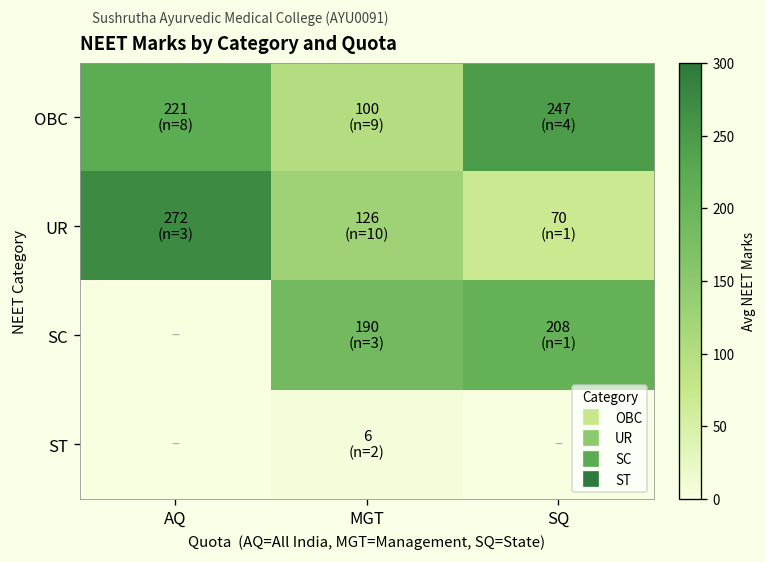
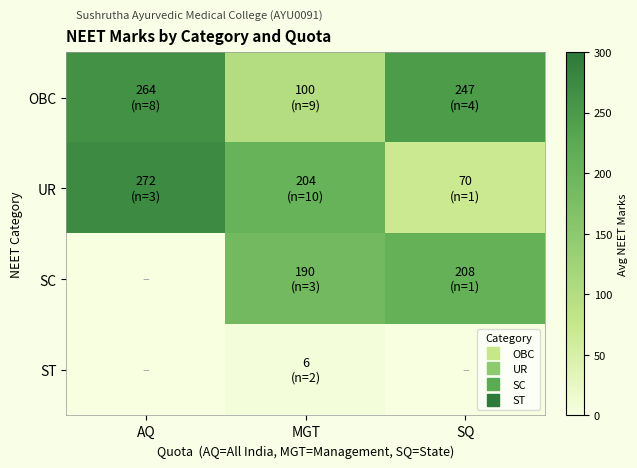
  {
    "OBC": {
-     "AQ": 221
+     "AQ": 264
    },
    "UR": {
-     "MGT": 126
+     "MGT": 204
    }
  }
